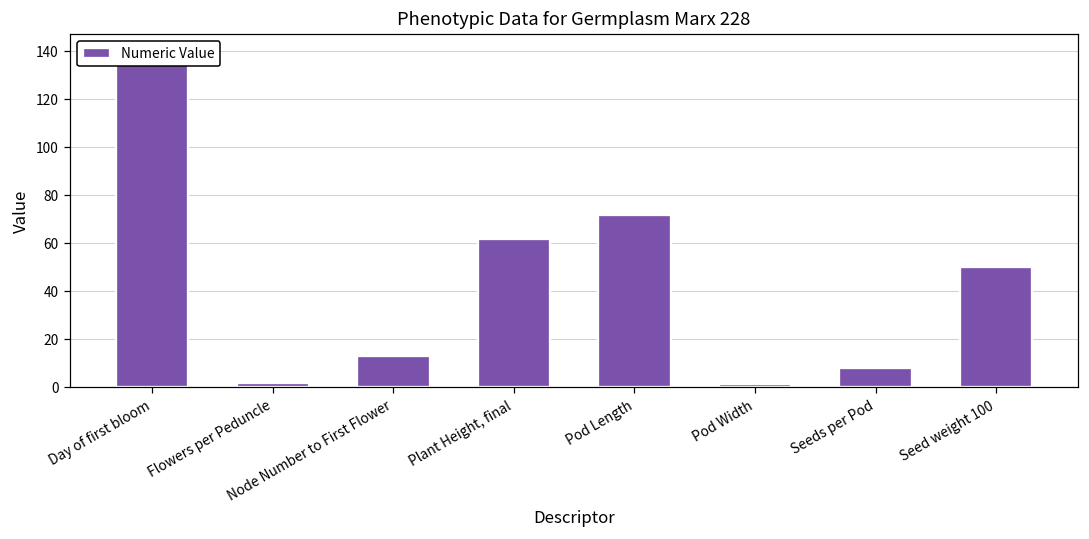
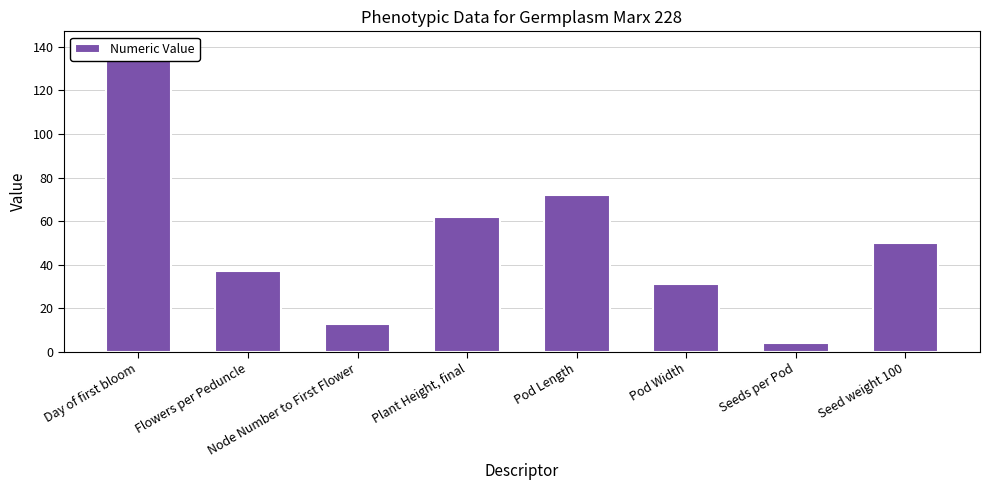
  {
-   "Flowers per Peduncle": 2,
+   "Flowers per Peduncle": 37,
    "Node Number to First Flower": 13,
    "Plant Height, final": 62,
    "Pod Length": 72,
-   "Pod Width": 2,
-   "Seeds per Pod": 8,
+   "Pod Width": 31,
+   "Seeds per Pod": 4,
    "Seed weight 100": 50
  }
